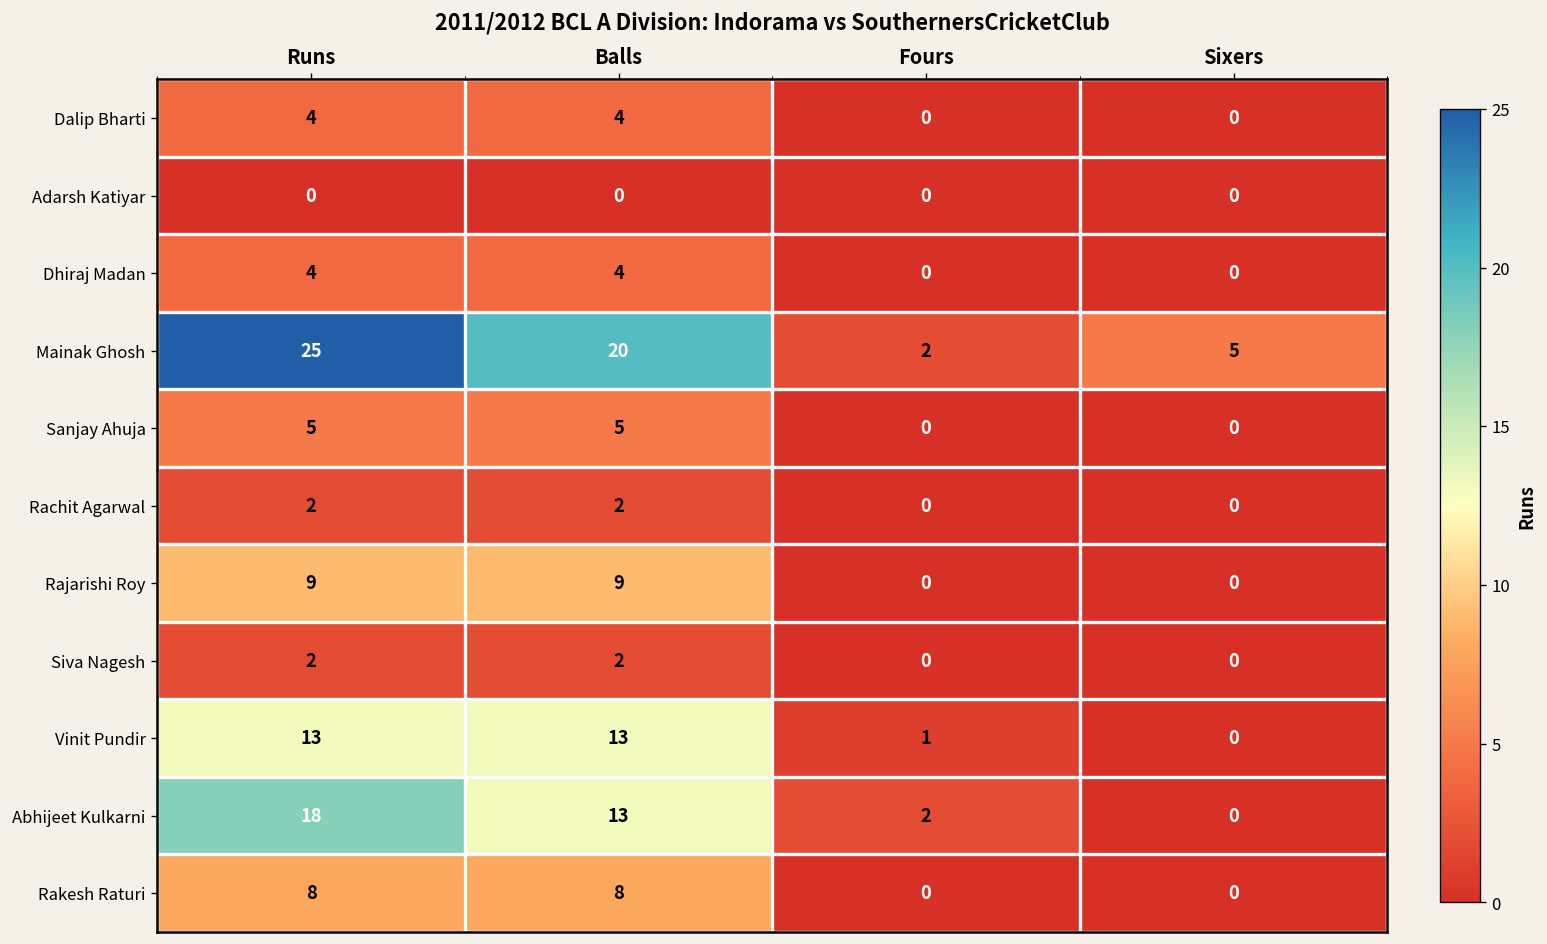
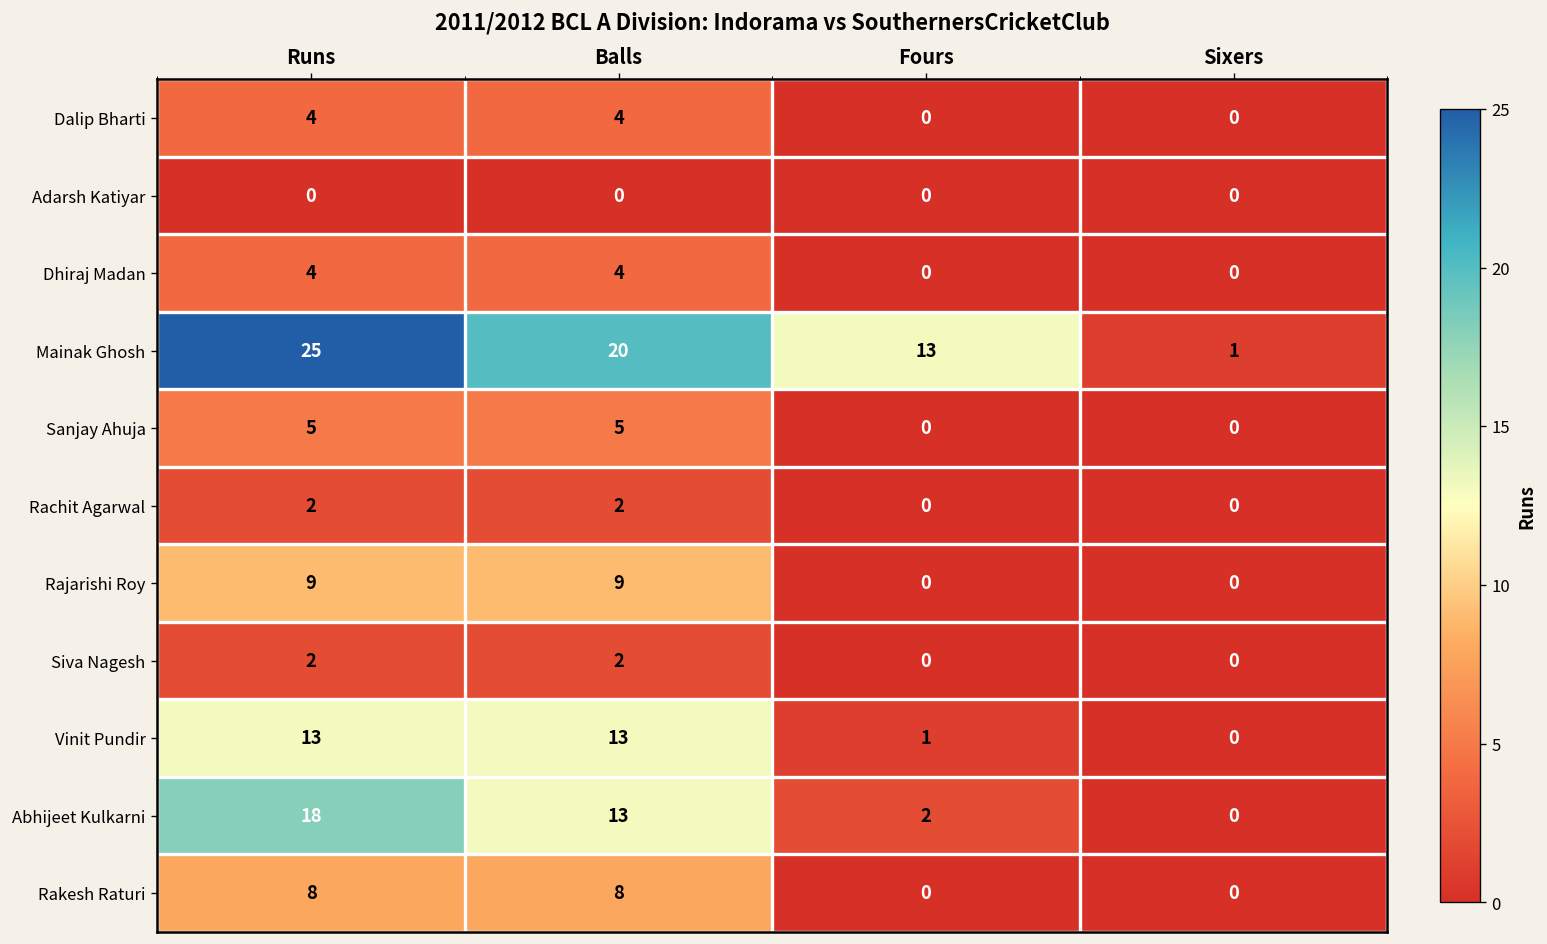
  {
    "Dalip Bharti": {
      "Runs": 4,
      "Balls": 4,
      "Fours": 0,
      "Sixers": 0
    },
    "Adarsh Katiyar": {
      "Runs": 0,
      "Balls": 0,
      "Fours": 0,
      "Sixers": 0
    },
    "Dhiraj Madan": {
      "Runs": 4,
      "Balls": 4,
      "Fours": 0,
      "Sixers": 0
    },
    "Mainak Ghosh": {
      "Runs": 25,
      "Balls": 20,
-     "Fours": 2,
-     "Sixers": 5
+     "Fours": 13,
+     "Sixers": 1
    },
    "Sanjay Ahuja": {
      "Runs": 5,
      "Balls": 5,
      "Fours": 0,
      "Sixers": 0
    },
    "Rachit Agarwal": {
      "Runs": 2,
      "Balls": 2,
      "Fours": 0,
      "Sixers": 0
    },
    "Rajarishi Roy": {
      "Runs": 9,
      "Balls": 9,
      "Fours": 0,
      "Sixers": 0
    },
    "Siva Nagesh": {
      "Runs": 2,
      "Balls": 2,
      "Fours": 0,
      "Sixers": 0
    },
    "Vinit Pundir": {
      "Runs": 13,
      "Balls": 13,
      "Fours": 1,
      "Sixers": 0
    },
    "Abhijeet Kulkarni": {
      "Runs": 18,
      "Balls": 13,
      "Fours": 2,
      "Sixers": 0
    },
    "Rakesh Raturi": {
      "Runs": 8,
      "Balls": 8,
      "Fours": 0,
      "Sixers": 0
    }
  }
